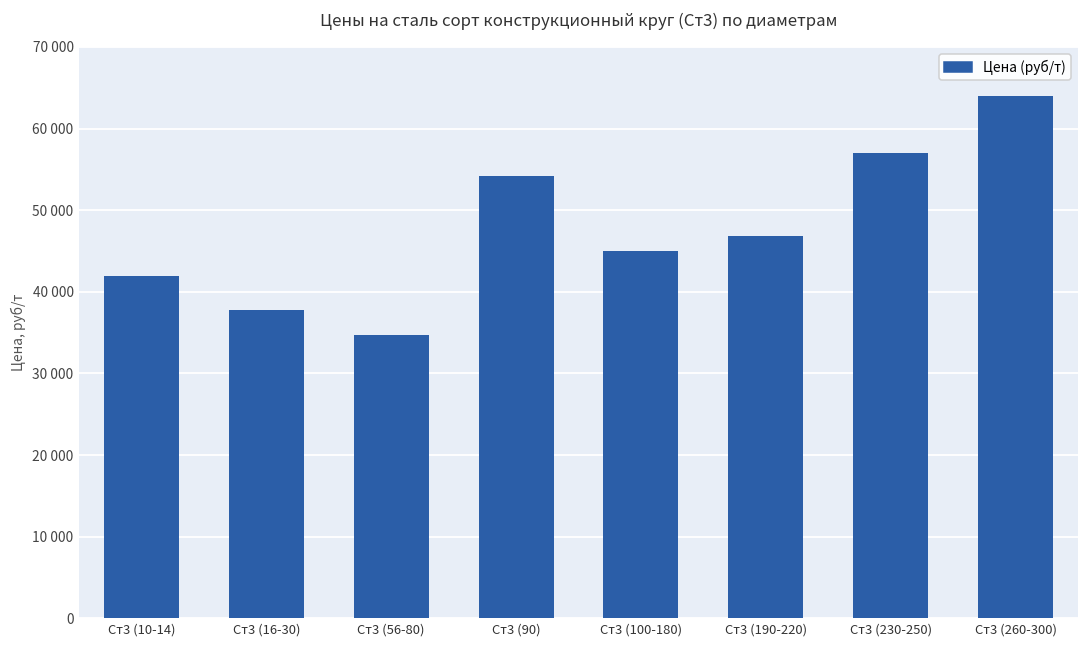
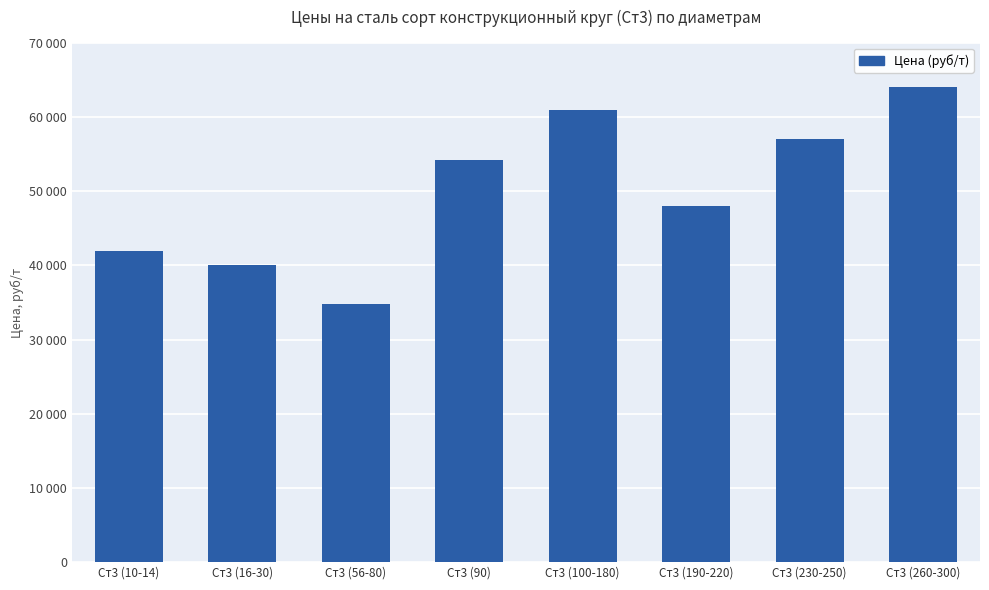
  {
    "Ст3 (10-14)": 42000,
-   "Ст3 (16-30)": 38000,
+   "Ст3 (16-30)": 40000,
    "Ст3 (56-80)": 35000,
    "Ст3 (90)": 54000,
-   "Ст3 (100-180)": 45000,
-   "Ст3 (190-220)": 47000,
+   "Ст3 (100-180)": 61000,
+   "Ст3 (190-220)": 48000,
    "Ст3 (230-250)": 57000,
    "Ст3 (260-300)": 64000
  }
